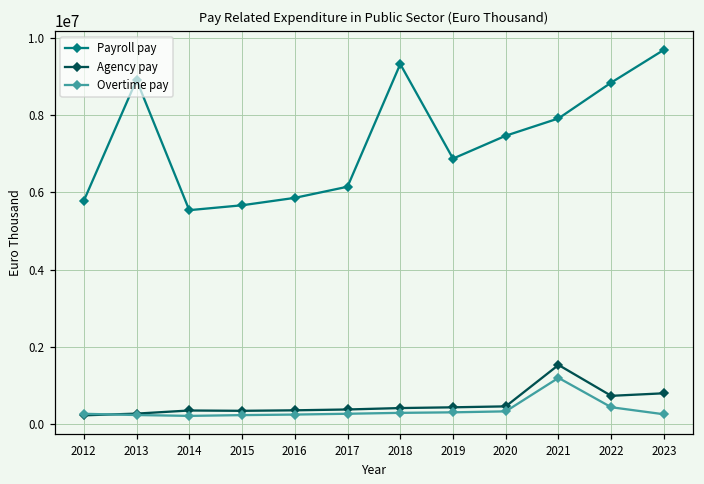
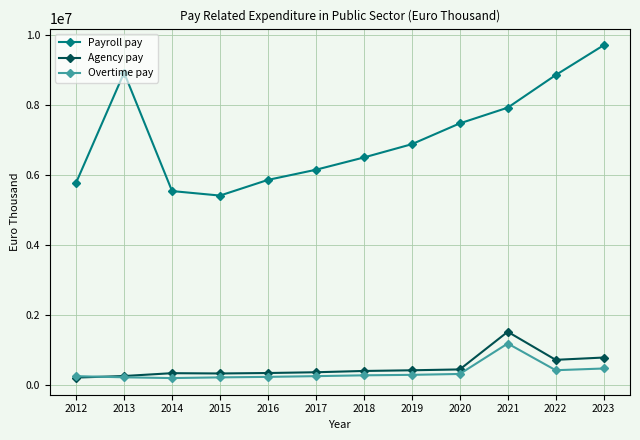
  {
    "Payroll pay": {
      "2012": 5800000,
      "2014": 5500000,
-     "2015": 5700000,
+     "2015": 5400000,
      "2016": 5900000,
      "2017": 6100000,
-     "2018": 9300000,
+     "2018": 6500000,
      "2019": 6900000,
      "2020": 7500000,
      "2021": 7900000,
      "2022": 8900000,
      "2023": 9700000
    },
    "Agency pay": {
      "2014": 300000,
      "2015": 300000,
      "2016": 300000,
      "2017": 400000,
      "2018": 400000,
      "2019": 400000,
      "2020": 400000,
      "2021": 1500000,
      "2022": 700000,
      "2023": 800000
    },
    "Overtime pay": {
      "2014": 200000,
      "2015": 200000,
      "2016": 200000,
      "2017": 300000,
      "2018": 300000,
      "2019": 300000,
      "2020": 300000,
      "2021": 1200000,
      "2022": 400000,
-     "2023": 200000
+     "2023": 500000
    }
  }
